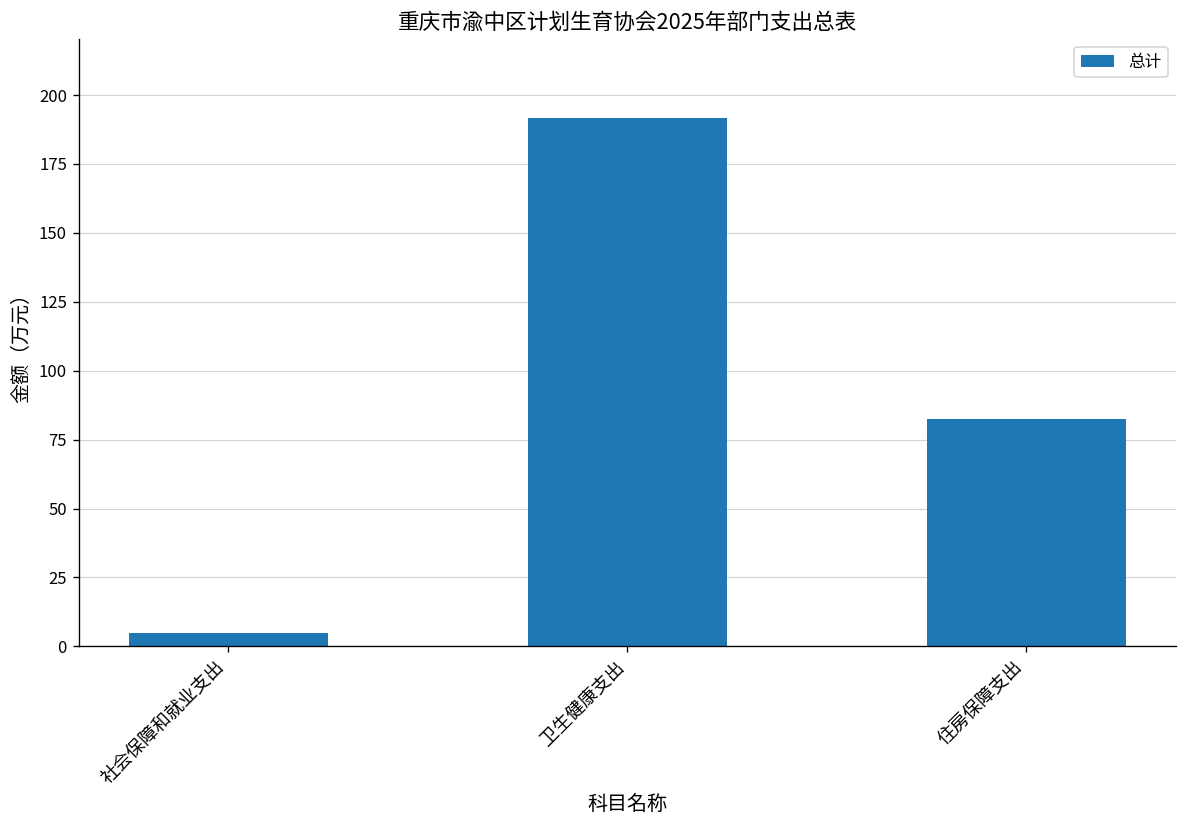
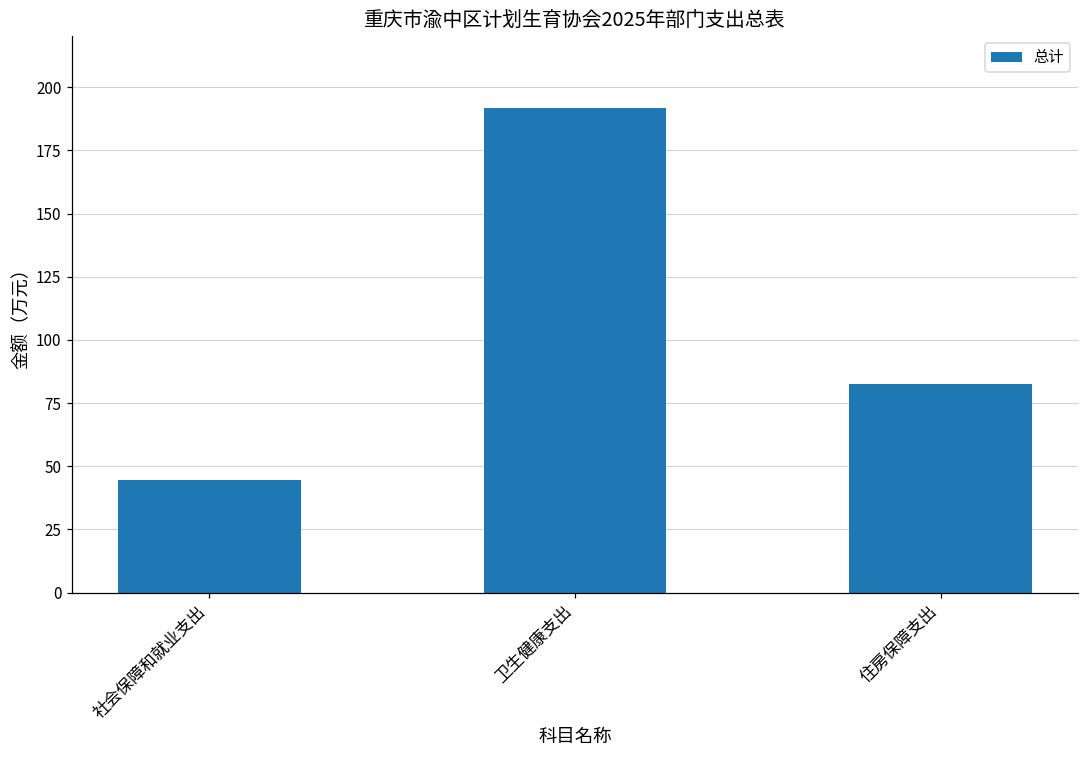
  {
-   "社会保障和就业支出": 5,
+   "社会保障和就业支出": 45,
    "卫生健康支出": 192,
    "住房保障支出": 82
  }
